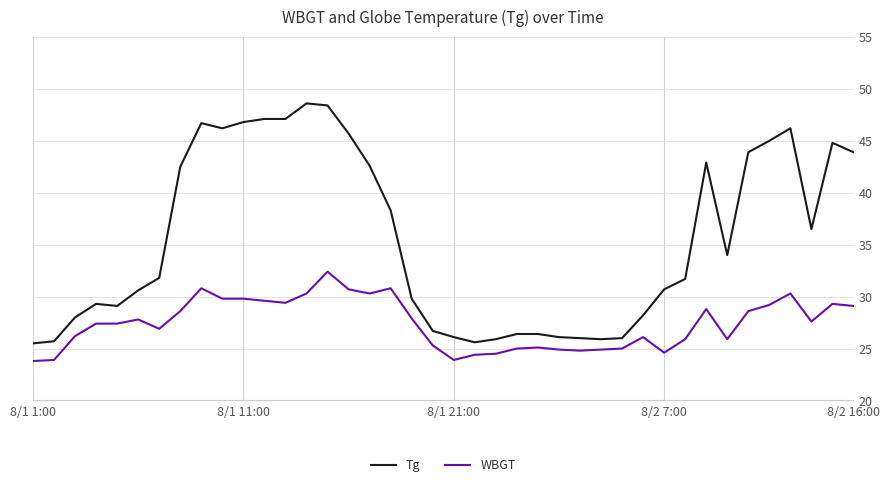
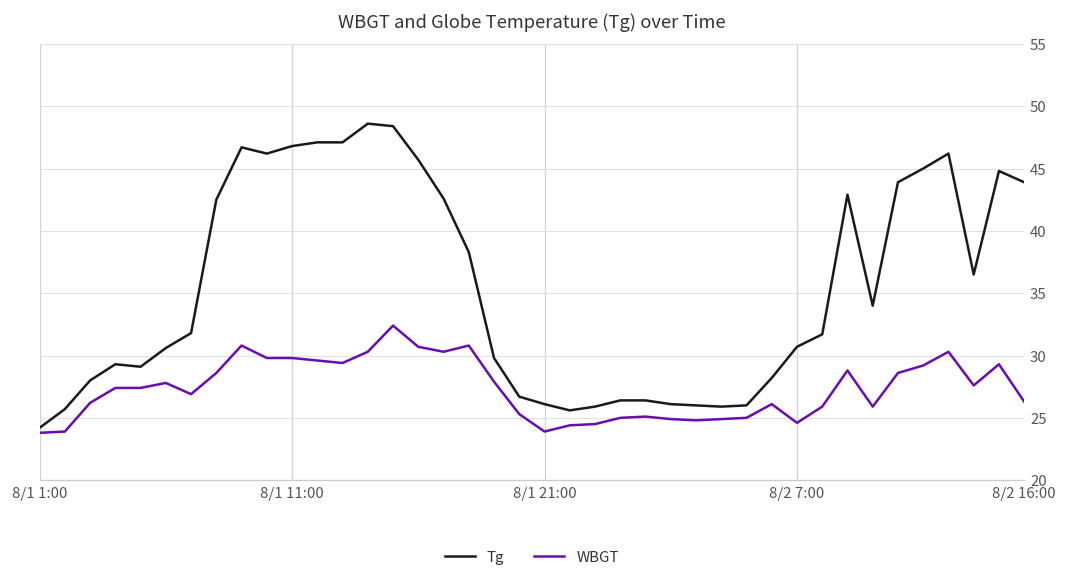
  {
    "Tg": {
-     "8/1 1:00": 25.5,
+     "8/1 1:00": 24.2,
      "8/1 11:00": 46.8,
      "8/1 21:00": 26.1,
      "8/2 7:00": 30.7,
      "8/2 16:00": 43.9
    },
    "WBGT": {
      "8/1 1:00": 23.8,
      "8/1 11:00": 29.8,
      "8/1 21:00": 23.9,
      "8/2 7:00": 24.6,
-     "8/2 16:00": 29.1
+     "8/2 16:00": 26.3
    }
  }
